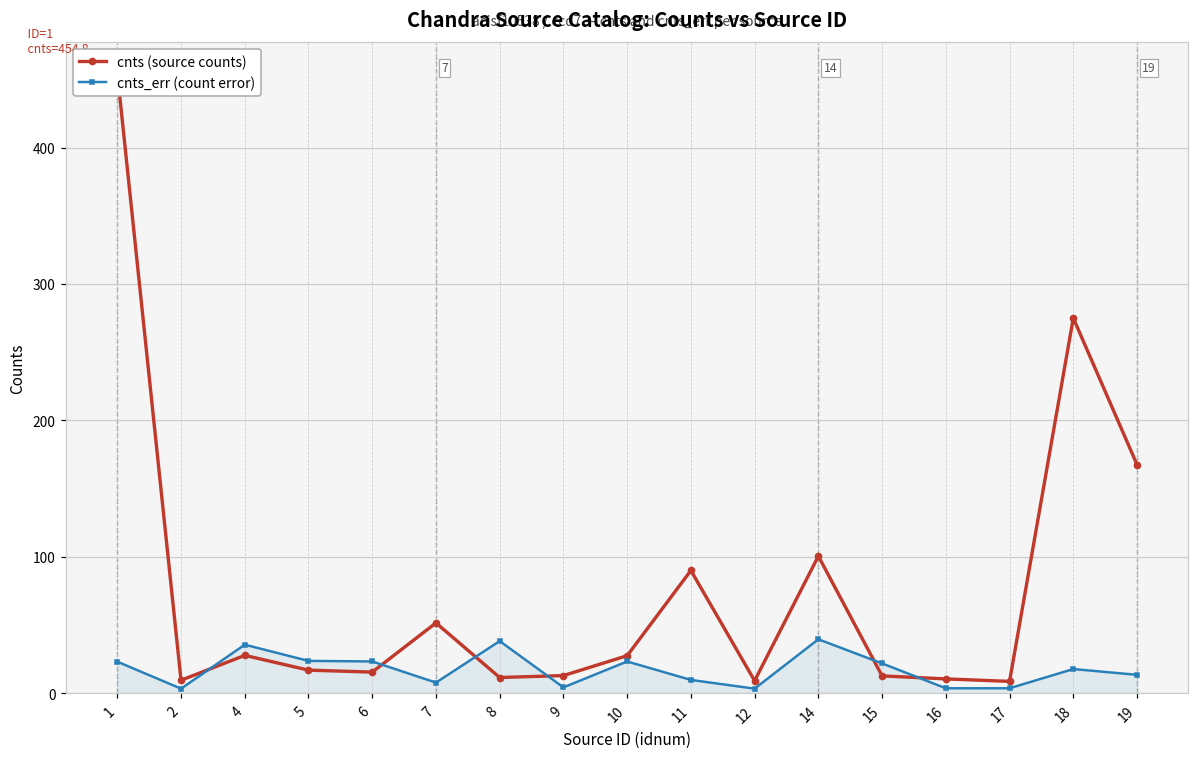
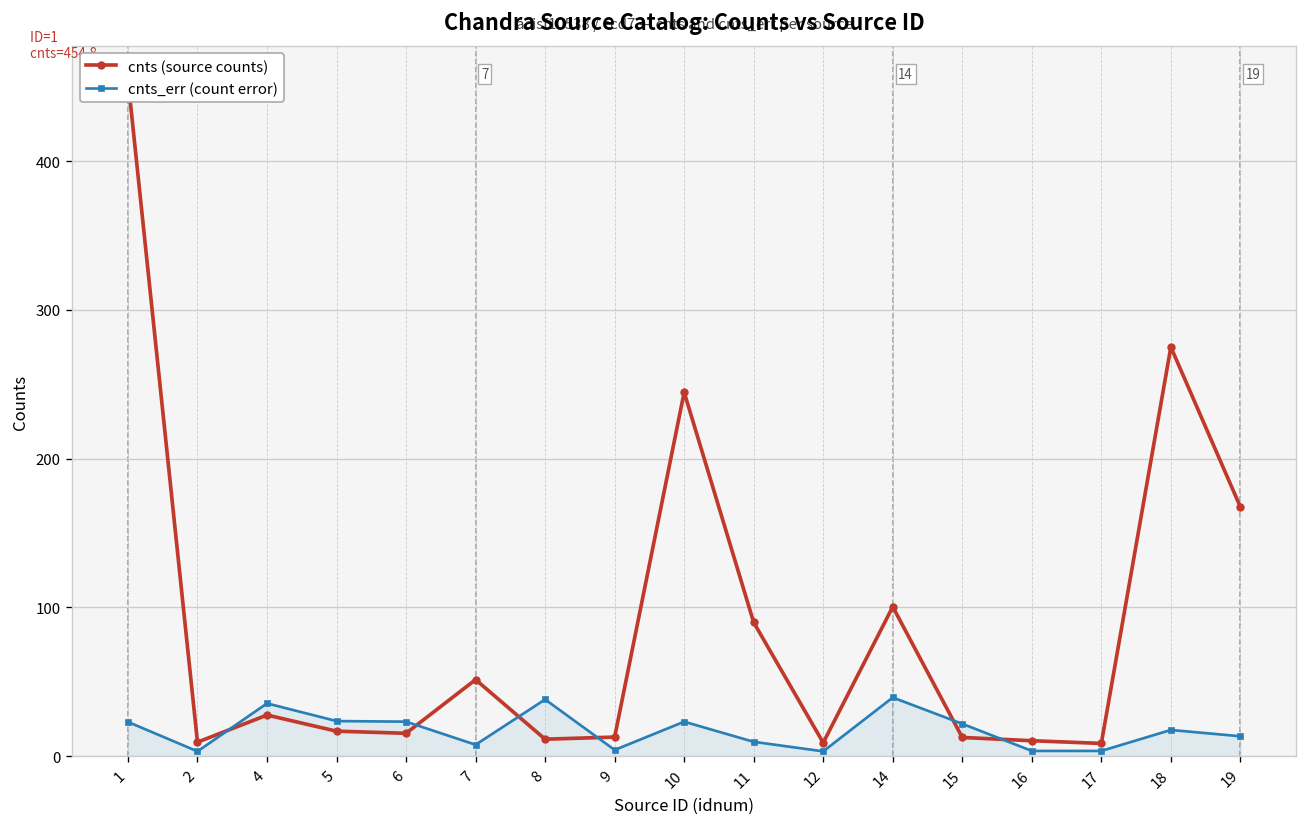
  {
    "cnts (source counts)": {
      "2": 9,
      "4": 28,
      "5": 17,
      "6": 15,
      "7": 52,
      "8": 11,
      "9": 13,
-     "10": 27,
+     "10": 245,
      "11": 90,
      "12": 9,
      "14": 100,
      "15": 13,
      "16": 10,
      "17": 9,
      "18": 275,
      "19": 168
    },
    "cnts_err (count error)": {
      "1": 23,
      "2": 3,
      "4": 36,
      "5": 24,
      "6": 23,
      "7": 8,
      "8": 38,
      "9": 4,
      "10": 23,
      "11": 10,
      "12": 3,
      "14": 40,
      "15": 22,
      "16": 4,
      "17": 4,
      "18": 18,
      "19": 13
    }
  }
